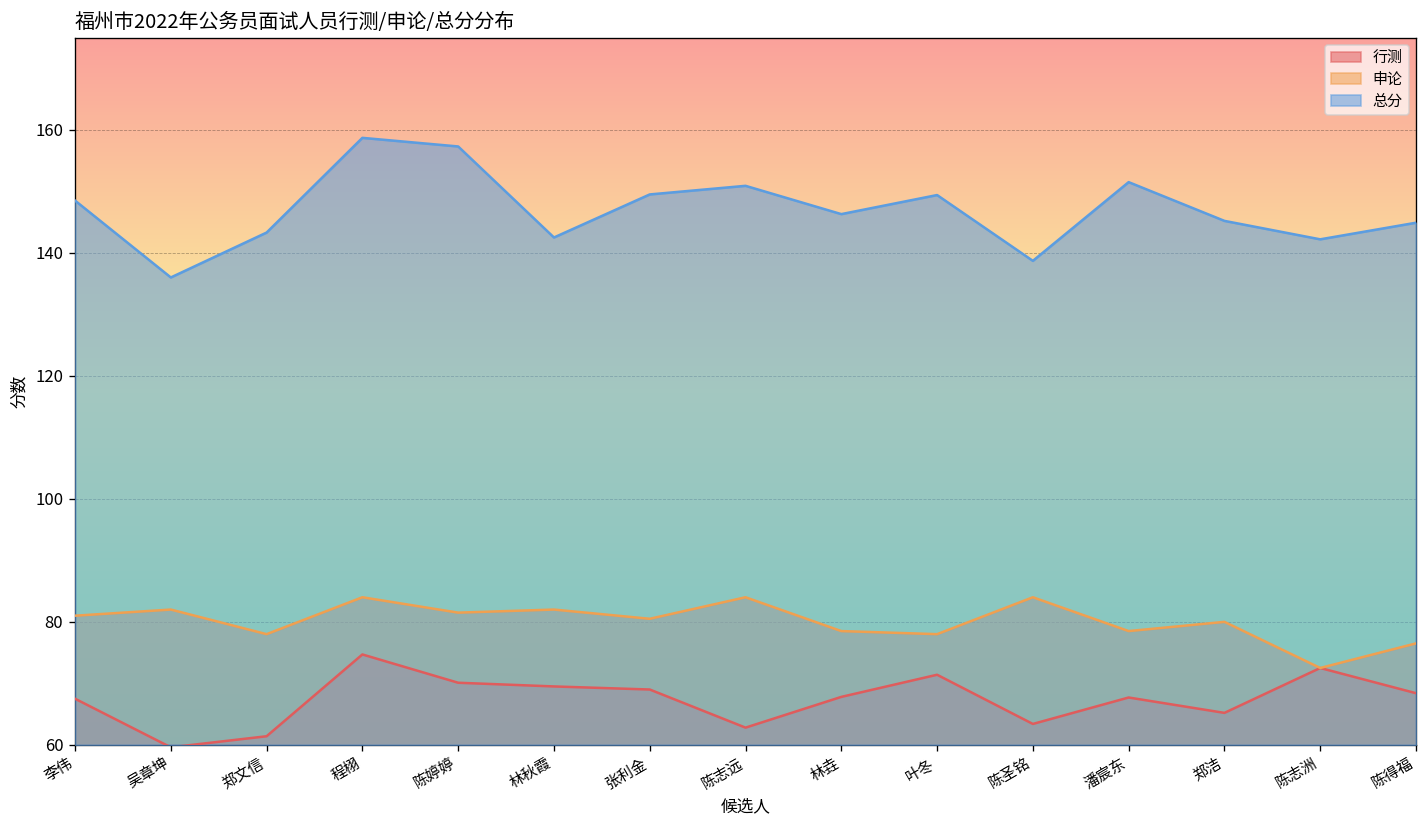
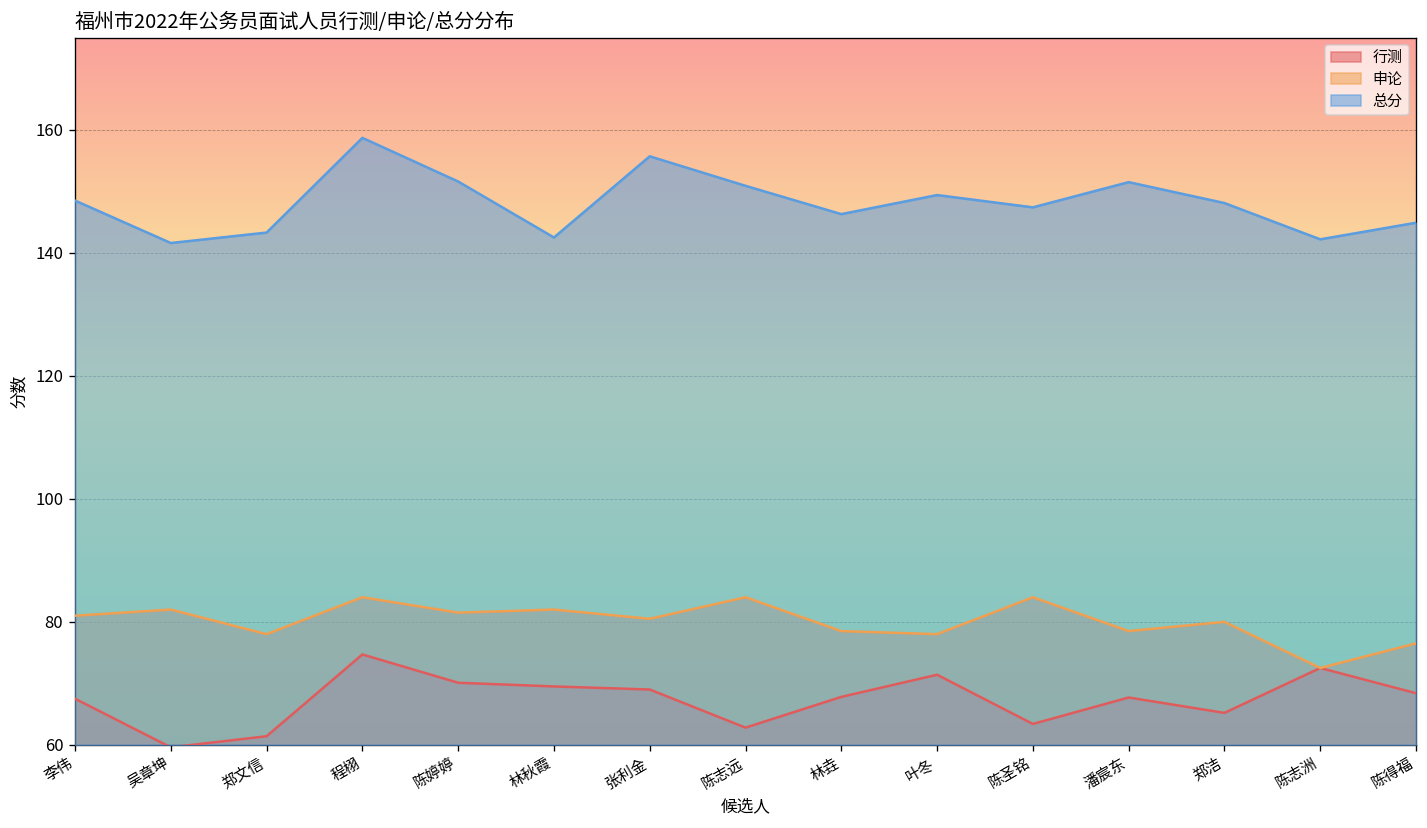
  {
    "总分": {
      "李伟": 149,
-     "吴章坤": 136,
+     "吴章坤": 142,
      "郑文信": 143,
      "程栩": 159,
-     "陈婷婷": 157,
+     "陈婷婷": 152,
      "林秋霞": 143,
-     "张利金": 150,
+     "张利金": 156,
      "陈志远": 151,
      "林垚": 146,
      "叶冬": 149,
-     "陈圣铭": 139,
+     "陈圣铭": 147,
      "潘宸东": 152,
-     "郑洁": 145,
+     "郑洁": 148,
      "陈志洲": 142,
      "陈得福": 145
    }
  }
